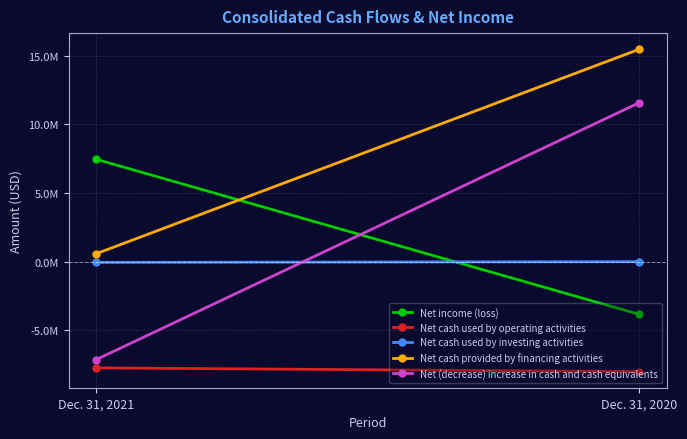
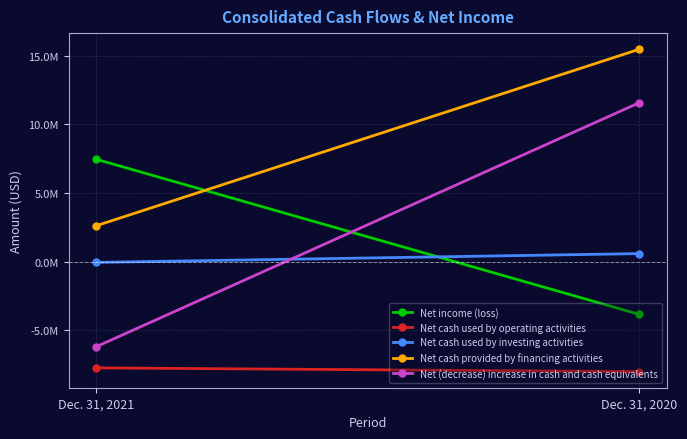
  {
    "Net income (loss)": {
      "Dec. 31, 2021": 7500000
    },
    "Net cash used by operating activities": {
      "Dec. 31, 2021": -7700000
    },
    "Net cash used by investing activities": {
      "Dec. 31, 2021": -100000,
-     "Dec. 31, 2020": 0
+     "Dec. 31, 2020": 600000
    },
    "Net cash provided by financing activities": {
-     "Dec. 31, 2021": 600000,
+     "Dec. 31, 2021": 2600000,
      "Dec. 31, 2020": 15500000
    },
    "Net (decrease) increase in cash and cash equivalents": {
-     "Dec. 31, 2021": -7100000,
+     "Dec. 31, 2021": -6200000,
      "Dec. 31, 2020": 11600000
    }
  }
